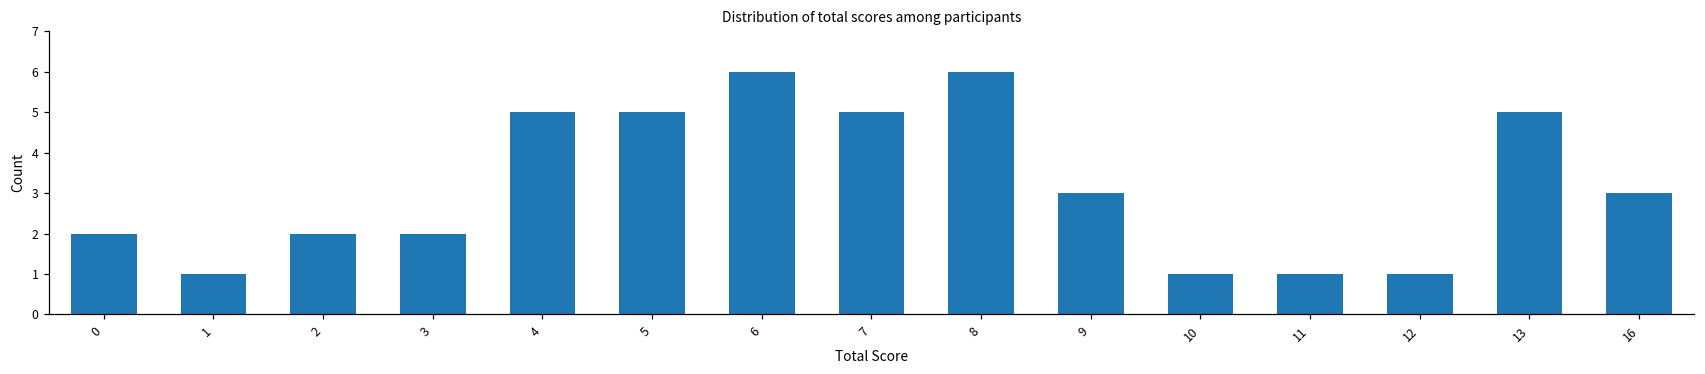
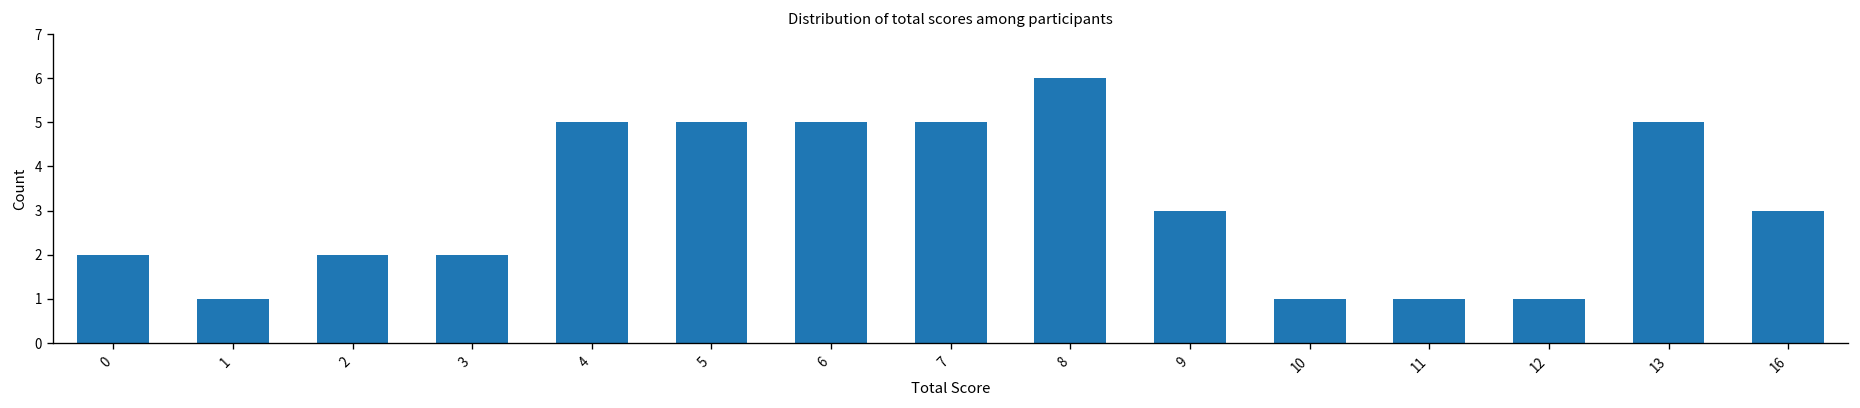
  {
    "0": 2,
    "1": 1,
    "2": 2,
    "3": 2,
    "4": 5,
    "5": 5,
-   "6": 6,
+   "6": 5,
    "7": 5,
    "8": 6,
    "9": 3,
    "10": 1,
    "11": 1,
    "12": 1,
    "13": 5,
    "16": 3
  }
